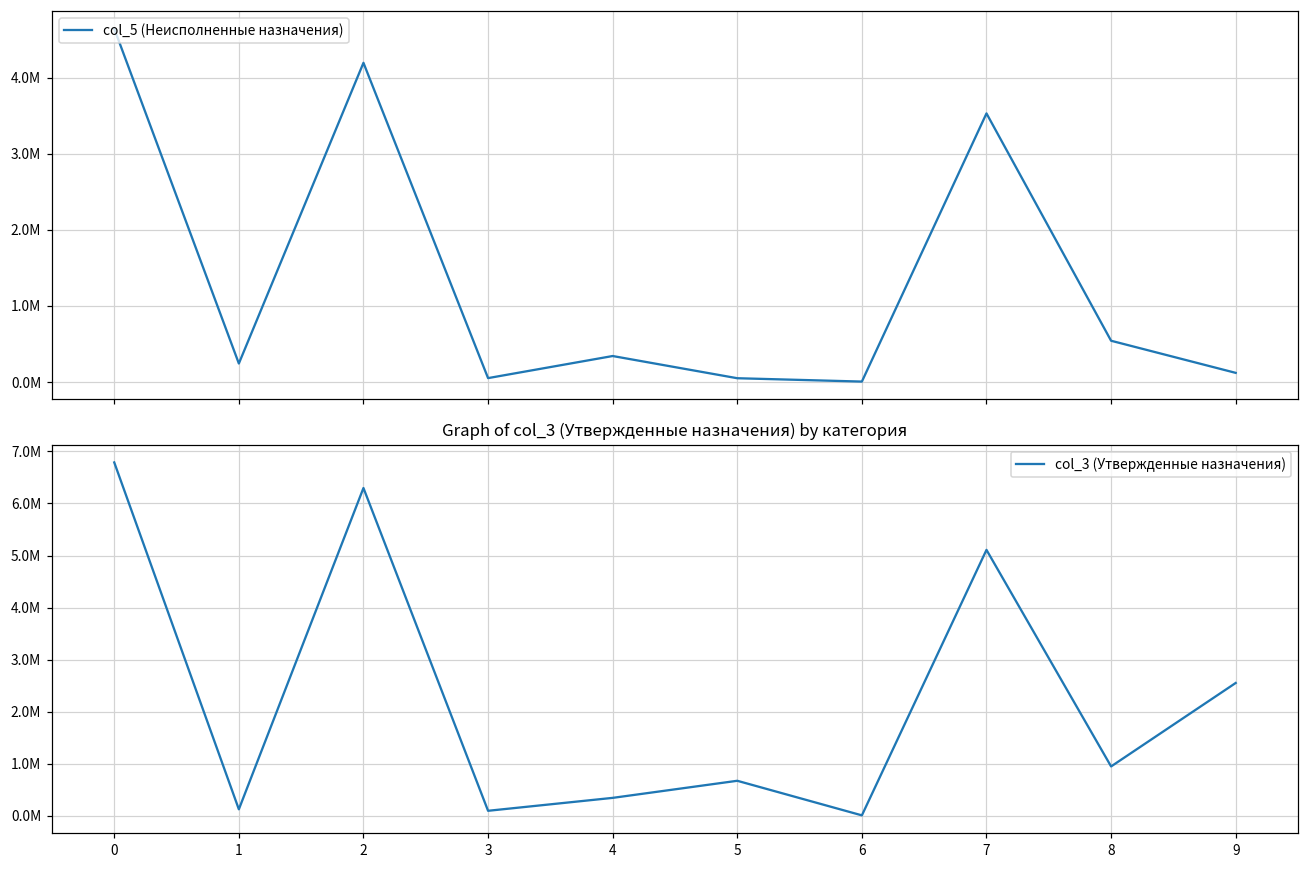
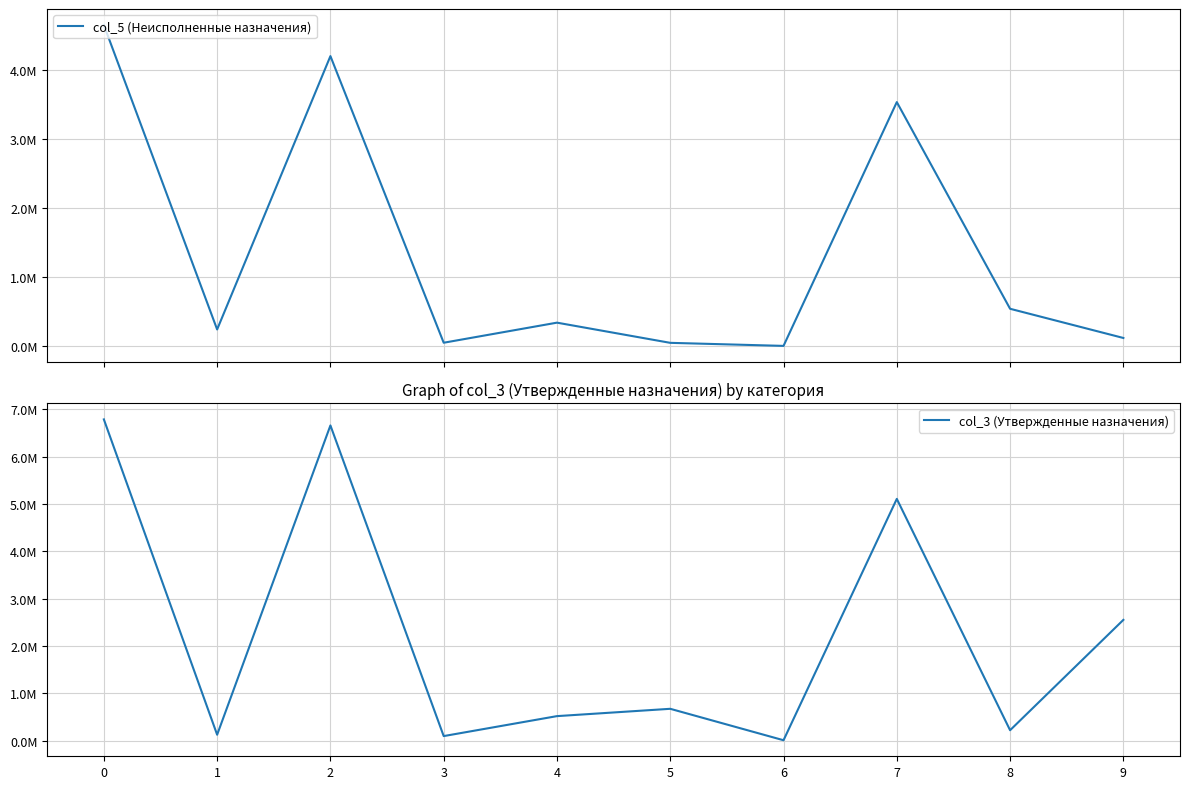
  {
    "Graph of col_3 (Утвержденные назначения) by категория": {
      "0": 6800000,
      "1": 100000,
-     "2": 6300000,
+     "2": 6700000,
      "3": 100000,
-     "4": 300000,
+     "4": 500000,
      "5": 700000,
      "6": 0,
      "7": 5100000,
-     "8": 900000,
+     "8": 200000,
      "9": 2600000
    }
  }
